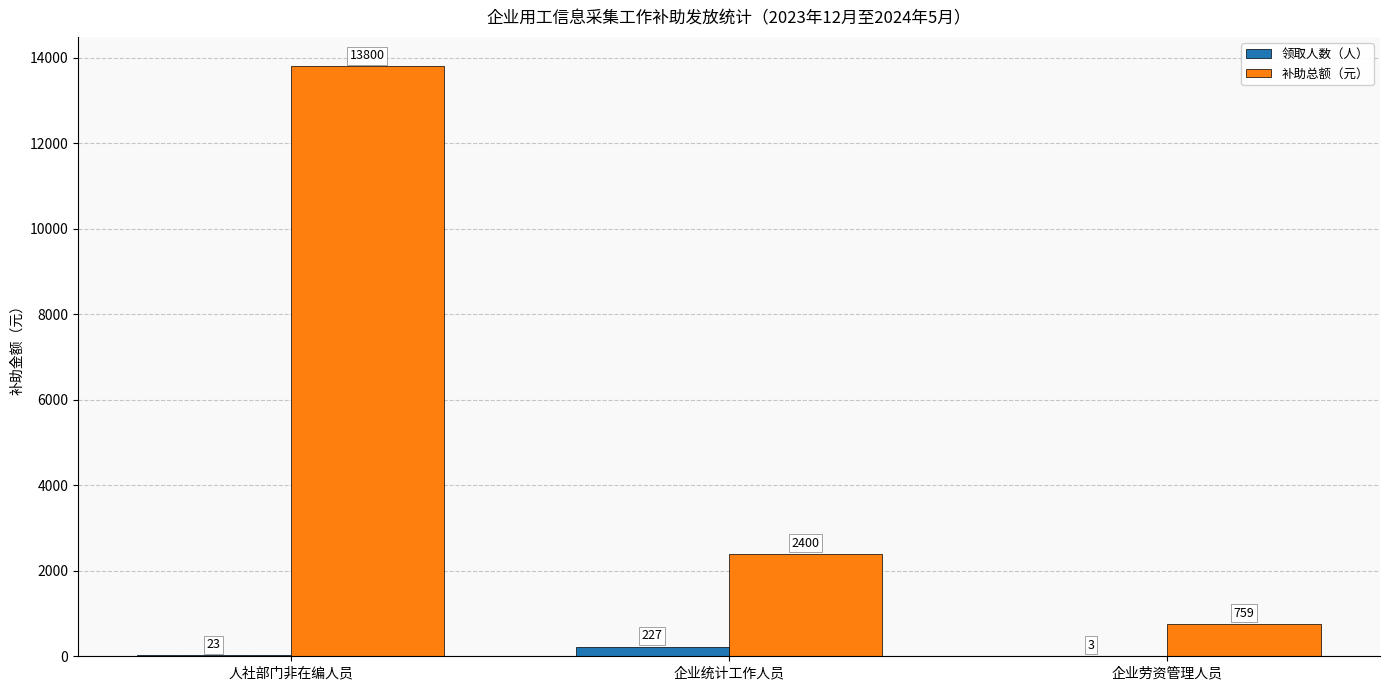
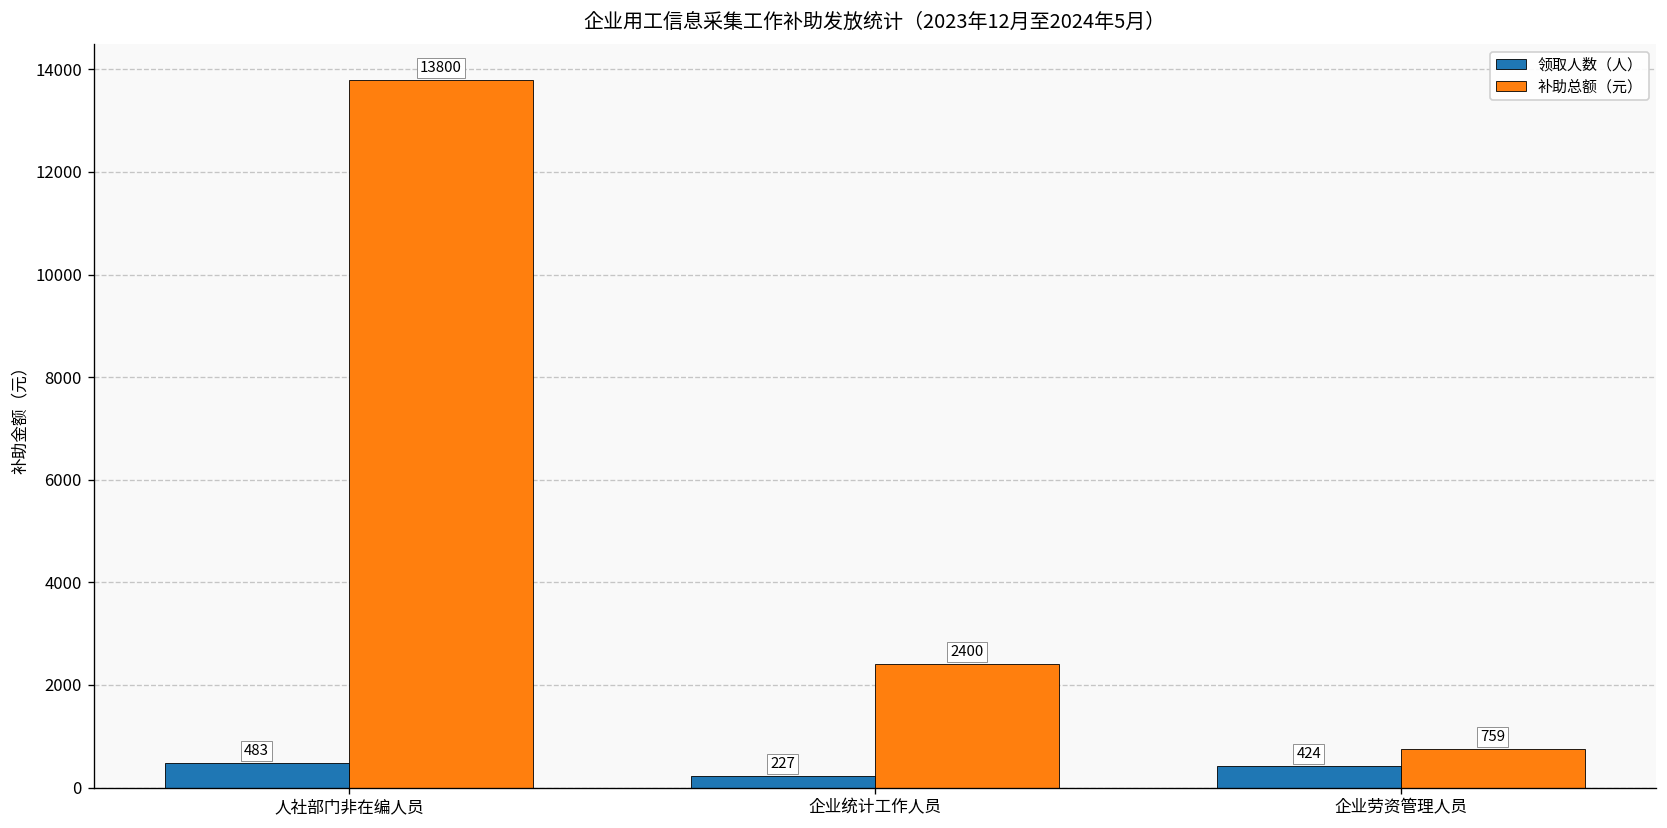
  {
    "领取人数（人）": {
-     "人社部门非在编人员": 23,
-     "企业劳资管理人员": 3
+     "人社部门非在编人员": 483,
+     "企业劳资管理人员": 424
    }
  }
